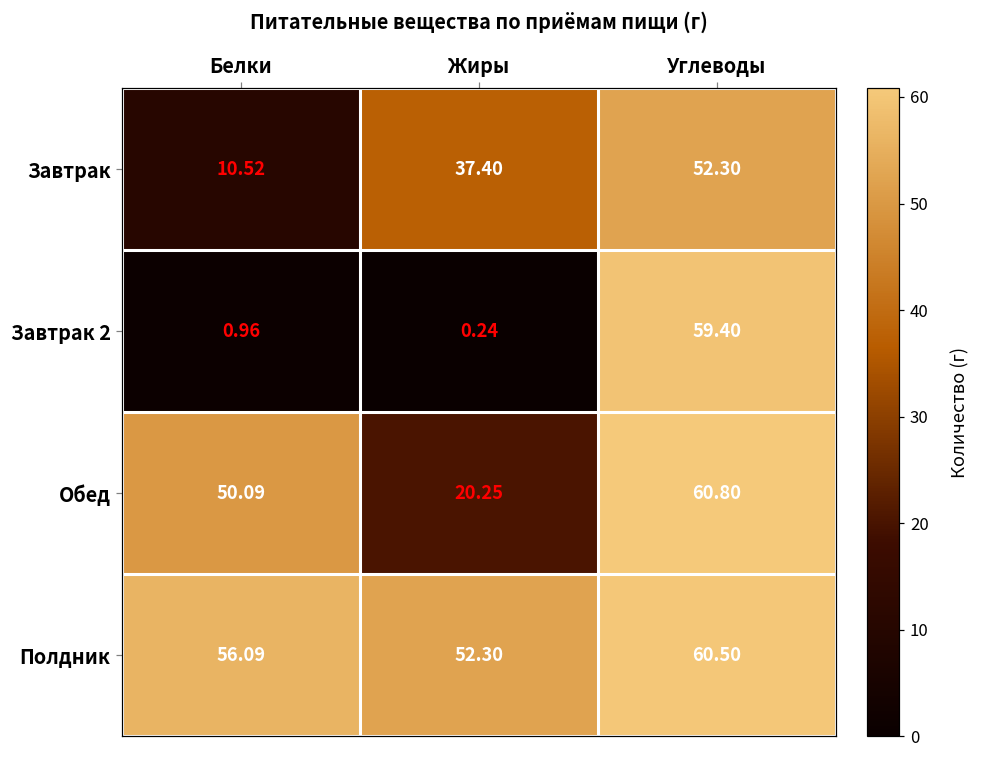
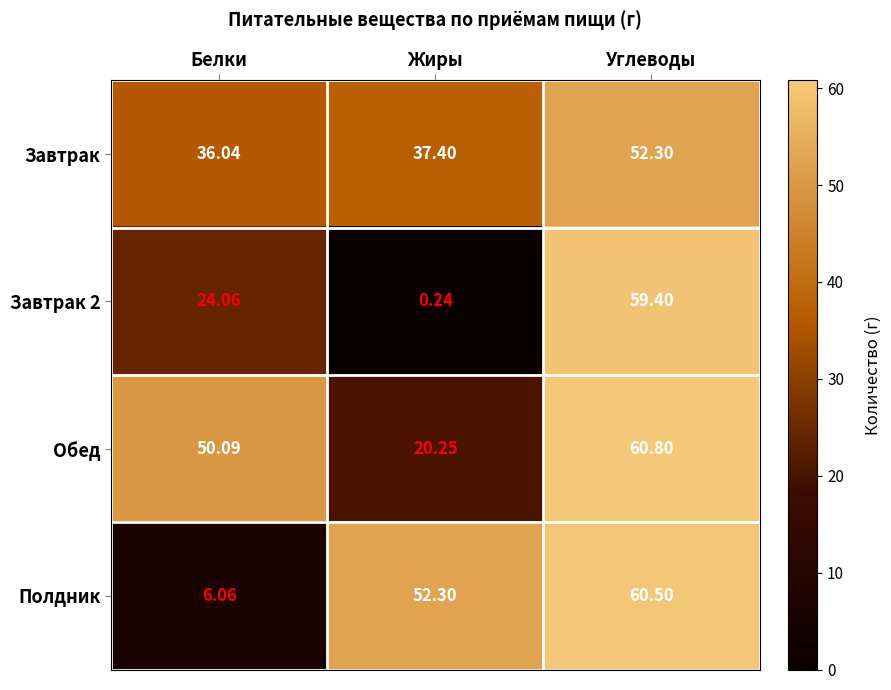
  {
    "Завтрак": {
-     "Белки": 10.52,
+     "Белки": 36.04,
      "Жиры": 37.40,
      "Углеводы": 52.30
    },
    "Завтрак 2": {
-     "Белки": 0.96,
+     "Белки": 24.06,
      "Жиры": 0.24,
      "Углеводы": 59.40
    },
    "Обед": {
      "Белки": 50.09,
      "Жиры": 20.25,
      "Углеводы": 60.80
    },
    "Полдник": {
-     "Белки": 56.09,
+     "Белки": 6.06,
      "Жиры": 52.30,
      "Углеводы": 60.50
    }
  }
